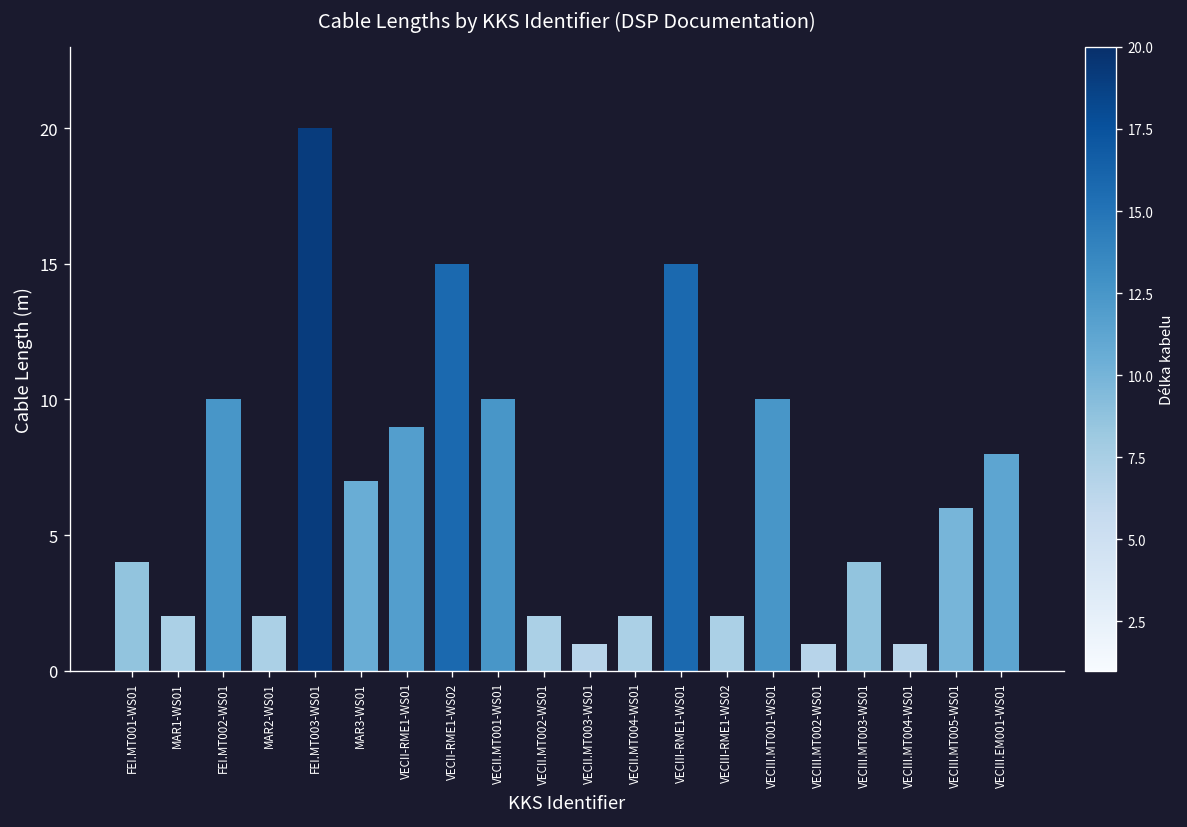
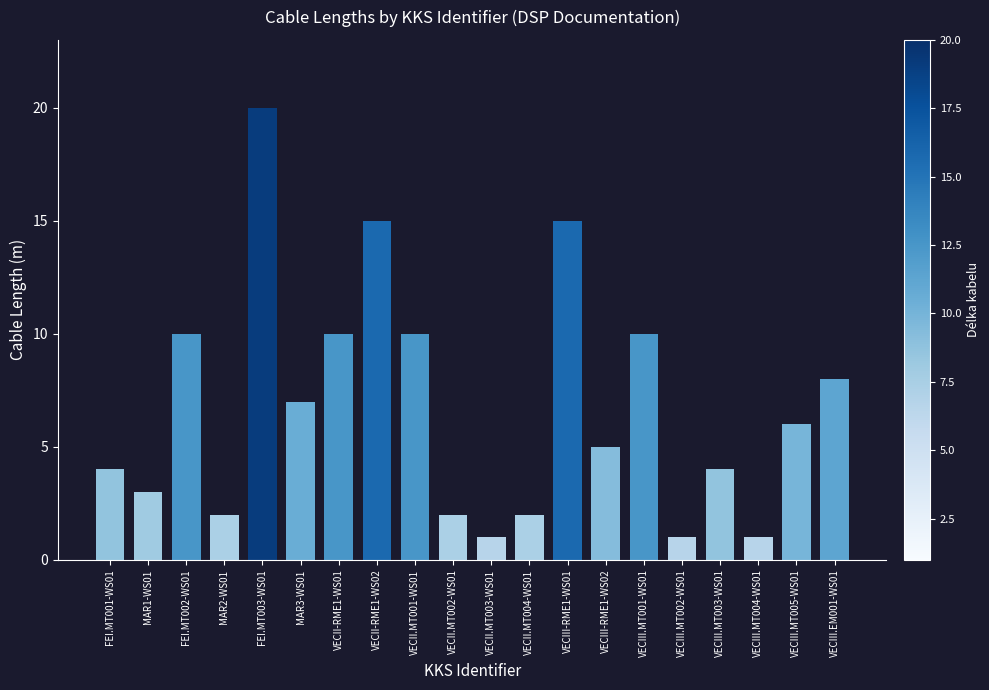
  {
    "FEI.MT001-WS01": 4,
-   "MAR1-WS01": 2,
+   "MAR1-WS01": 3,
    "FEI.MT002-WS01": 10,
    "MAR2-WS01": 2,
    "FEI.MT003-WS01": 20,
    "MAR3-WS01": 7,
-   "VECII-RME1-WS01": 9,
+   "VECII-RME1-WS01": 10,
    "VECII-RME1-WS02": 15,
    "VECII.MT001-WS01": 10,
    "VECII.MT002-WS01": 2,
    "VECII.MT003-WS01": 1,
    "VECII.MT004-WS01": 2,
    "VECIII-RME1-WS01": 15,
-   "VECIII-RME1-WS02": 2,
+   "VECIII-RME1-WS02": 5,
    "VECIII.MT001-WS01": 10,
    "VECIII.MT002-WS01": 1,
    "VECIII.MT003-WS01": 4,
    "VECIII.MT004-WS01": 1,
    "VECIII.MT005-WS01": 6,
    "VECIII.EM001-WS01": 8
  }
